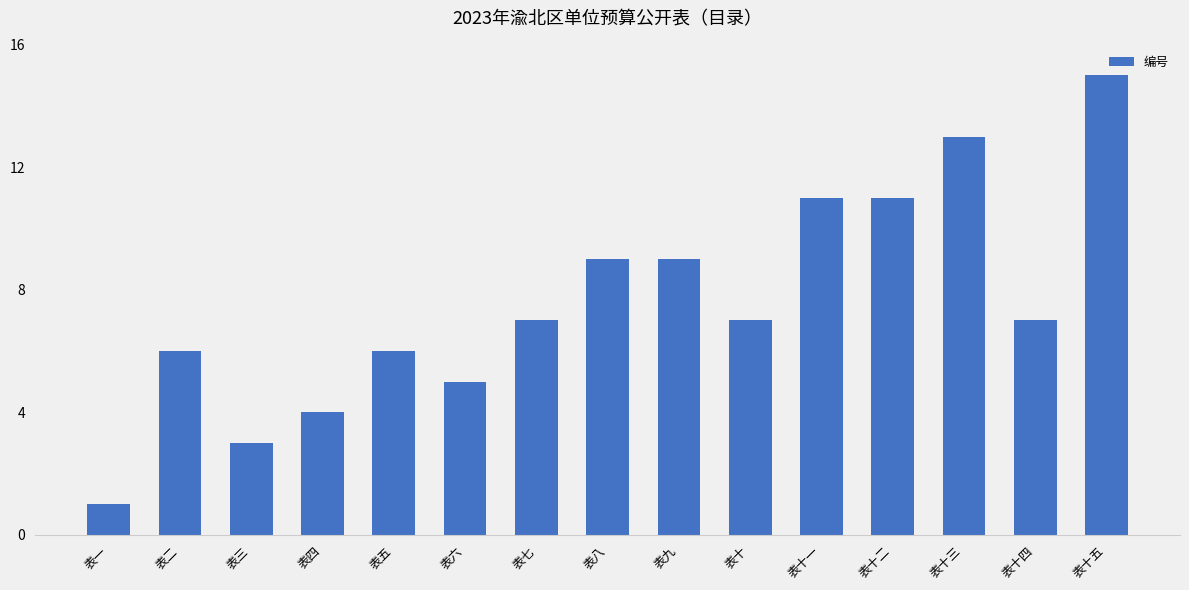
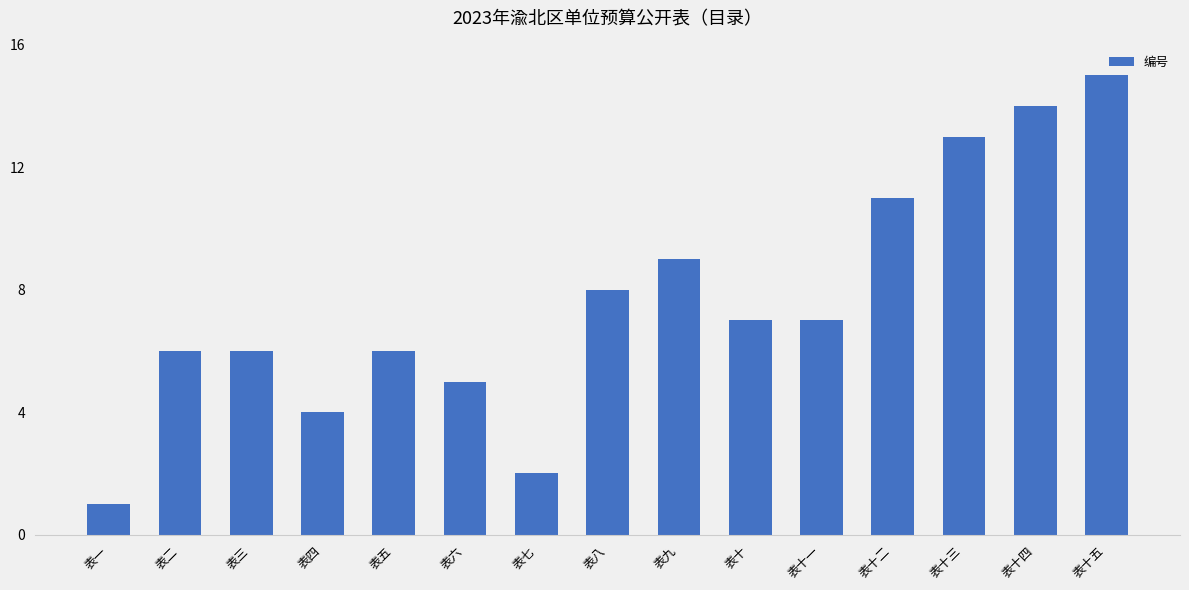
  {
    "表一": 1,
    "表二": 6,
-   "表三": 3,
+   "表三": 6,
    "表四": 4,
    "表五": 6,
    "表六": 5,
-   "表七": 7,
-   "表八": 9,
+   "表七": 2,
+   "表八": 8,
    "表九": 9,
    "表十": 7,
-   "表十一": 11,
+   "表十一": 7,
    "表十二": 11,
    "表十三": 13,
-   "表十四": 7,
+   "表十四": 14,
    "表十五": 15
  }
